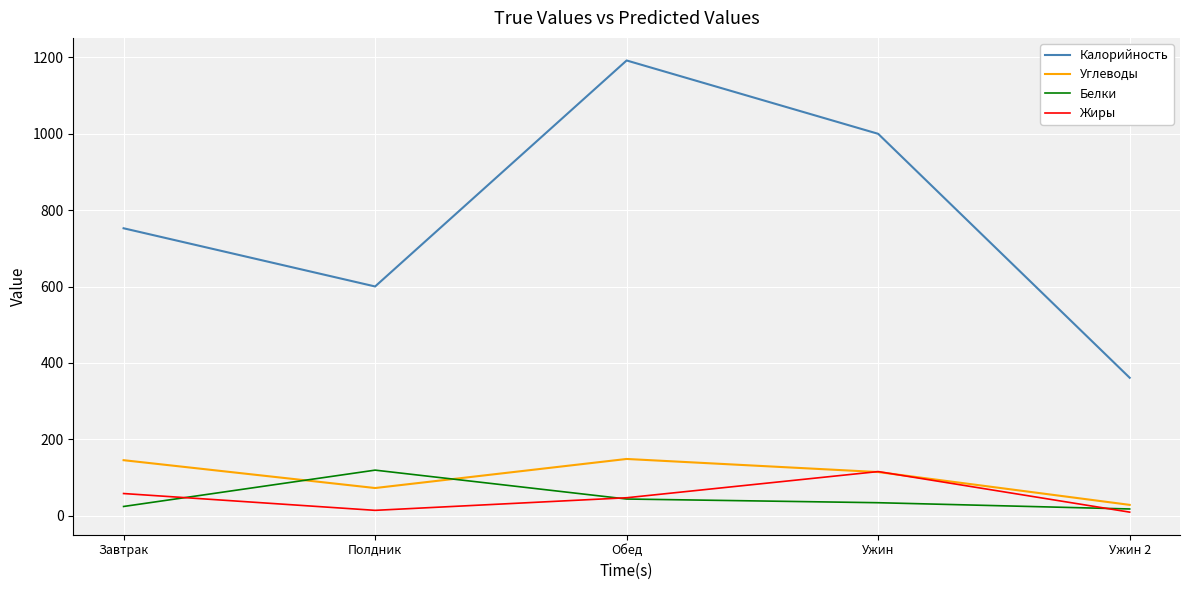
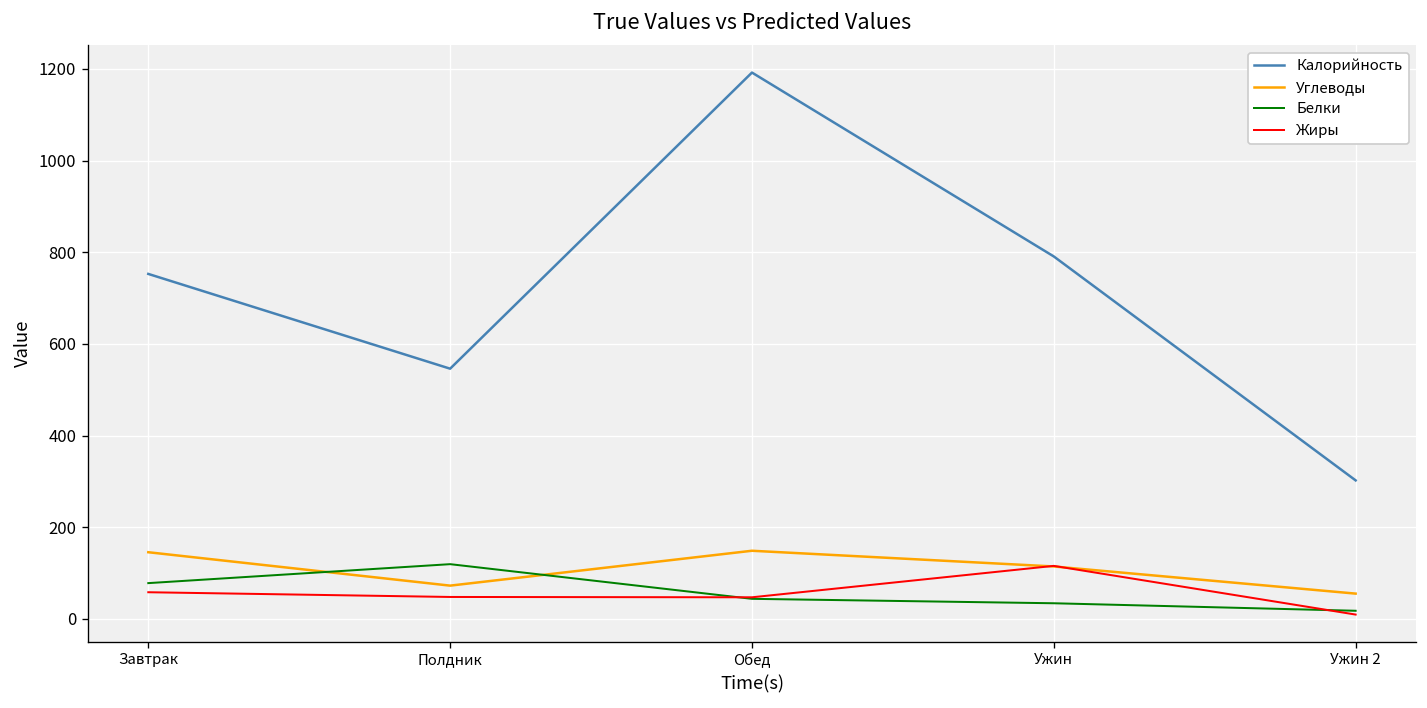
  {
    "Калорийность": {
      "Завтрак": 750,
-     "Полдник": 600,
+     "Полдник": 550,
      "Обед": 1190,
-     "Ужин": 1000,
-     "Ужин 2": 360
+     "Ужин": 790,
+     "Ужин 2": 300
    },
    "Углеводы": {
      "Завтрак": 150,
      "Полдник": 70,
      "Обед": 150,
-     "Ужин 2": 30
+     "Ужин 2": 60
    },
    "Белки": {
-     "Завтрак": 20,
+     "Завтрак": 80,
      "Полдник": 120,
      "Ужин": 30,
      "Ужин 2": 20
    },
    "Жиры": {
      "Завтрак": 60,
-     "Полдник": 10,
+     "Полдник": 50,
      "Ужин 2": 10
    }
  }
